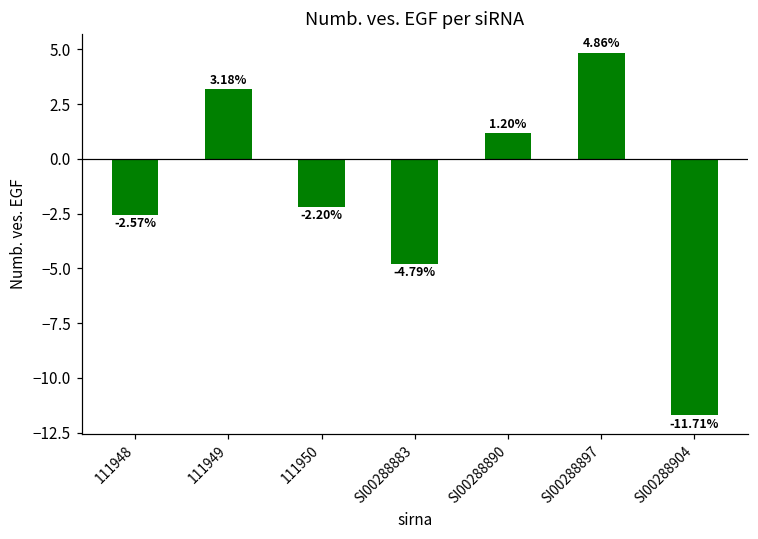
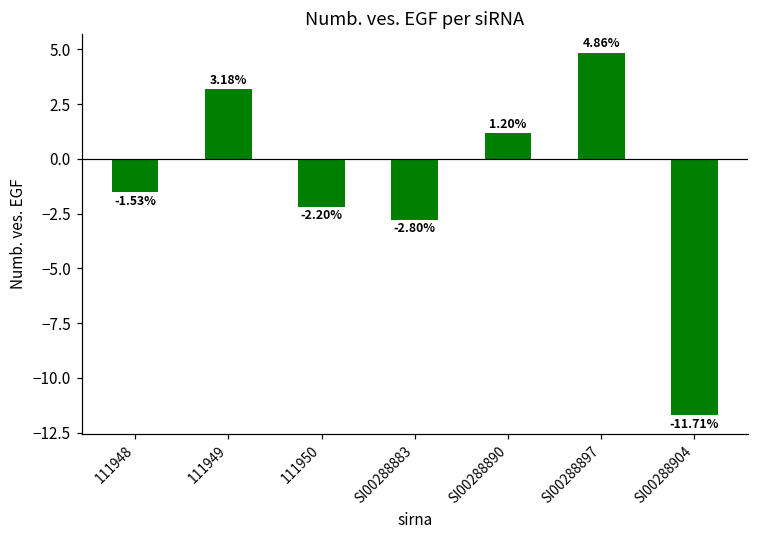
  {
-   "111948": "-2.57%",
+   "111948": "-1.53%",
    "111949": "3.18%",
    "111950": "-2.20%",
-   "SI00288883": "-4.79%",
+   "SI00288883": "-2.80%",
    "SI00288890": "1.20%",
    "SI00288897": "4.86%",
    "SI00288904": "-11.71%"
  }
